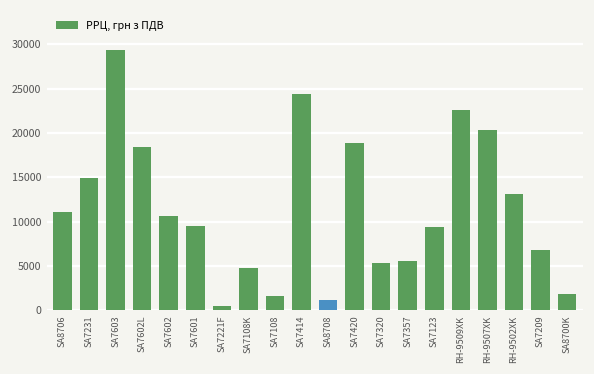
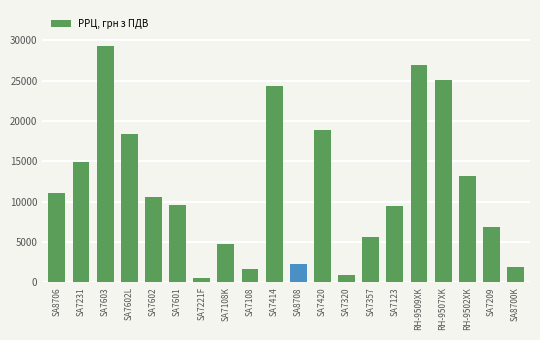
  {
    "SA8706": 11000,
    "SA7231": 15000,
    "SA7603": 29000,
    "SA7602L": 18000,
    "SA7602": 11000,
    "SA7601": 10000,
    "SA7221F": 1000,
    "SA7108K": 5000,
    "SA7108": 2000,
    "SA7414": 24000,
-   "SA8708": 1000,
+   "SA8708": 2000,
    "SA7420": 19000,
-   "SA7320": 5000,
+   "SA7320": 1000,
    "SA7357": 6000,
    "SA7123": 9000,
-   "RH-9509XK": 23000,
-   "RH-9507XK": 20000,
+   "RH-9509XK": 27000,
+   "RH-9507XK": 25000,
    "RH-9502XK": 13000,
    "SA7209": 7000,
    "SA8700K": 2000
  }
